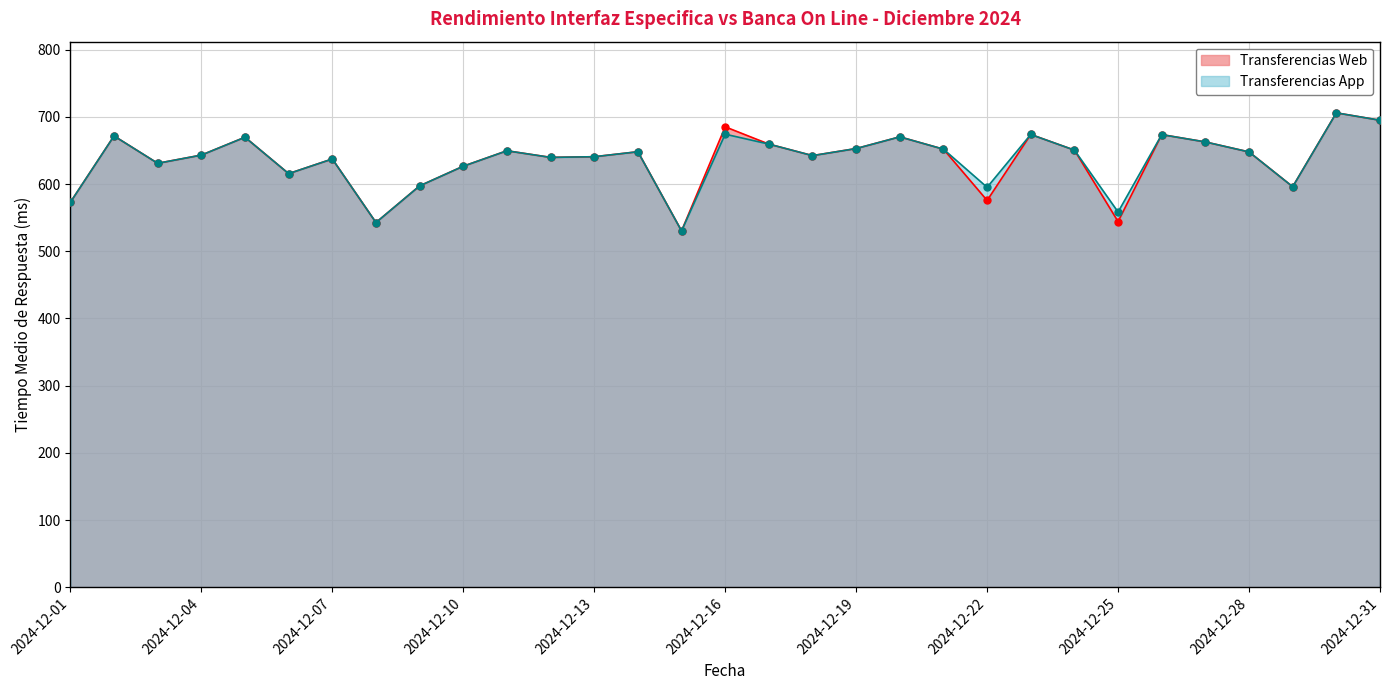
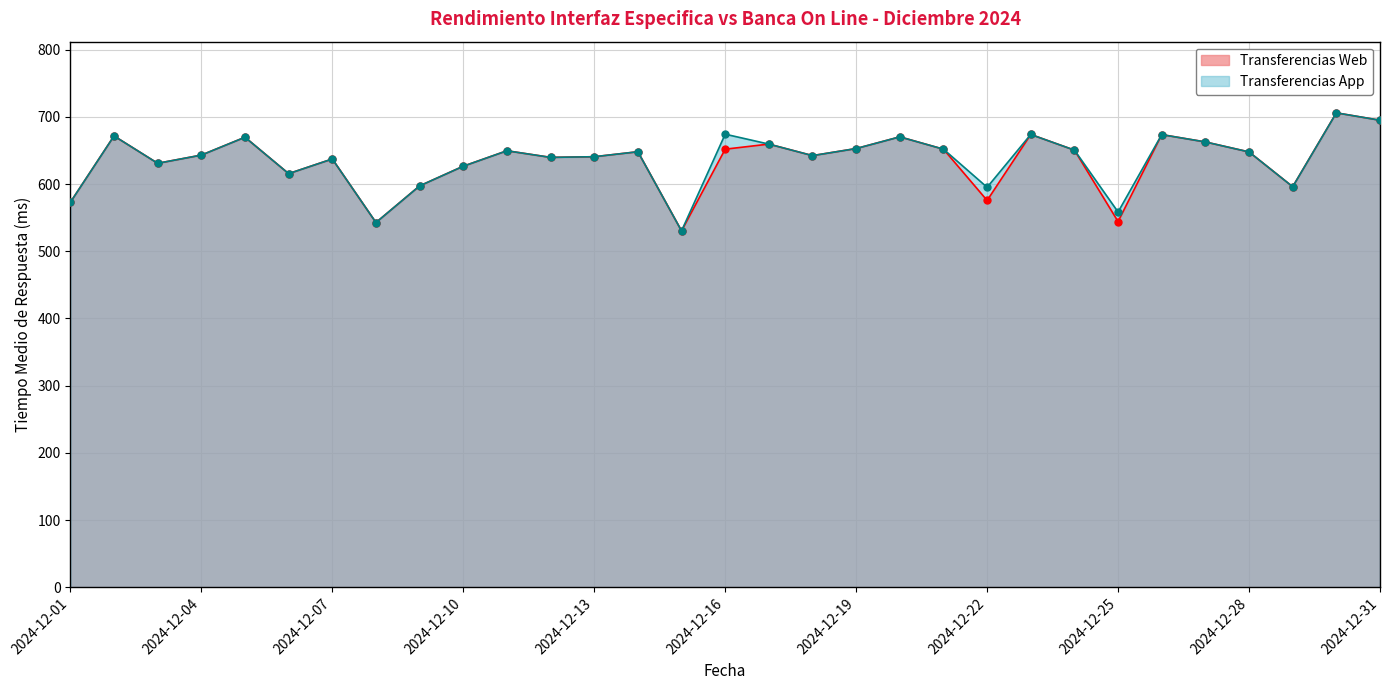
  {
    "Transferencias Web": {
-     "2024-12-16": 690,
+     "2024-12-16": 650,
      "2024-12-22": 580,
      "2024-12-25": 540
    },
    "Transferencias App": {
      "2024-12-16": 670,
      "2024-12-22": 600,
      "2024-12-25": 560
    }
  }
